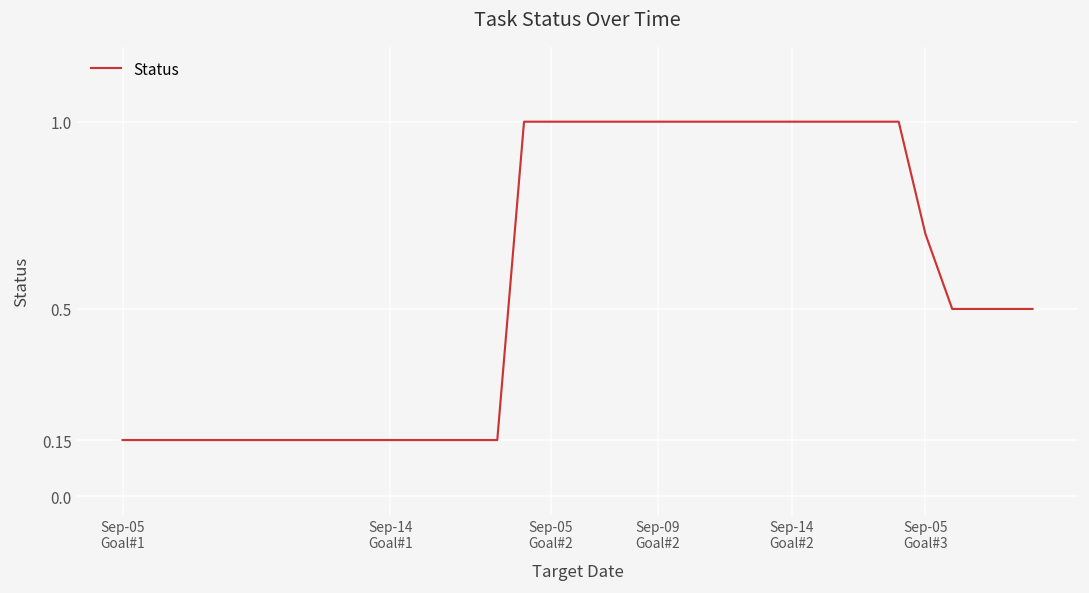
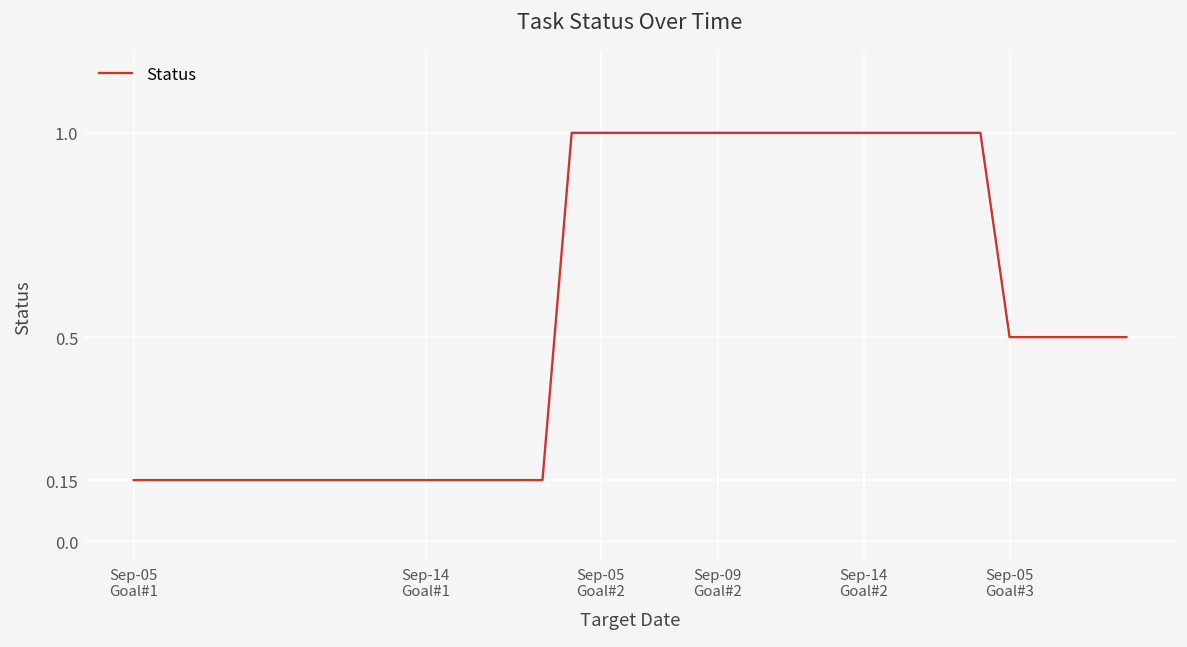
  {
    "Sep-05 Goal#1": 0.15,
    "Sep-14 Goal#1": 0.15,
    "Sep-05 Goal#2": 1.0,
    "Sep-09 Goal#2": 1.0,
    "Sep-14 Goal#2": 1.0,
-   "Sep-05 Goal#3": 0.7
+   "Sep-05 Goal#3": 0.5
  }
